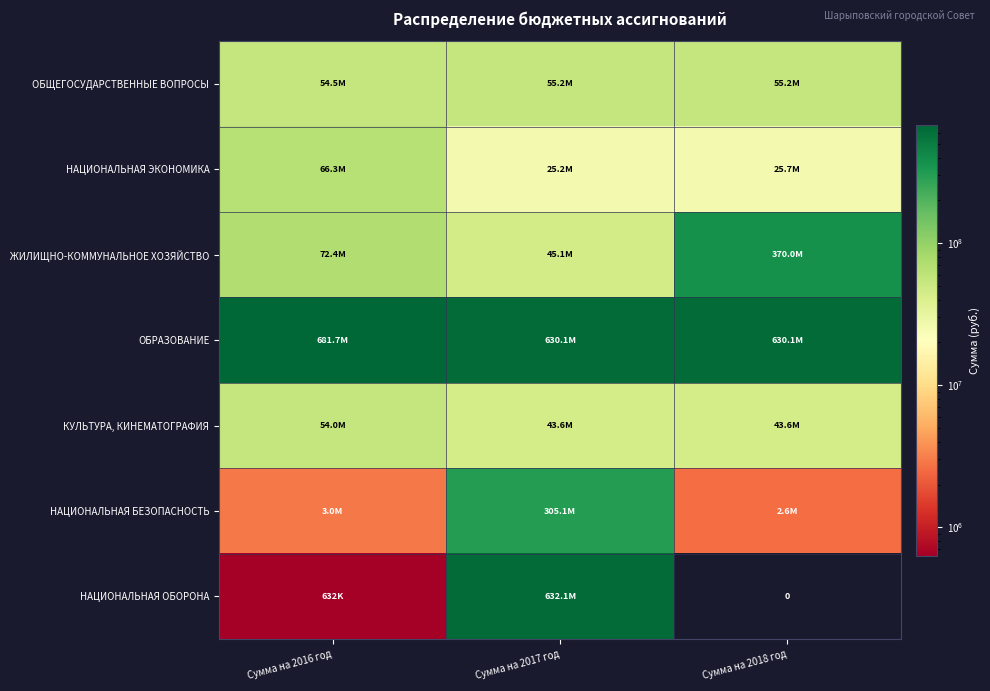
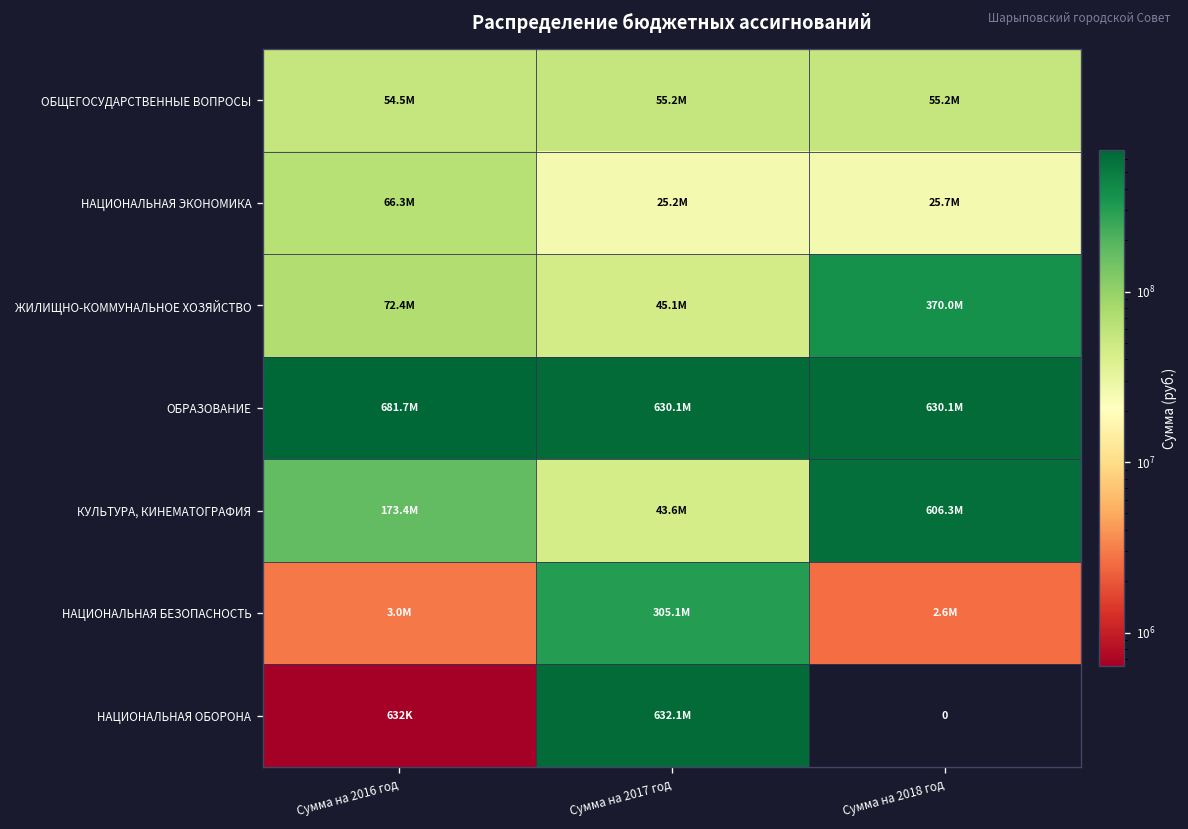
  {
    "ОБЩЕГОСУДАРСТВЕННЫЕ ВОПРОСЫ": {
      "Сумма на 2016 год": "54.5M",
      "Сумма на 2017 год": "55.2M",
      "Сумма на 2018 год": "55.2M"
    },
    "НАЦИОНАЛЬНАЯ ЭКОНОМИКА": {
      "Сумма на 2016 год": "66.3M",
      "Сумма на 2017 год": "25.2M",
      "Сумма на 2018 год": "25.7M"
    },
    "ЖИЛИЩНО-КОММУНАЛЬНОЕ ХОЗЯЙСТВО": {
      "Сумма на 2016 год": "72.4M",
      "Сумма на 2017 год": "45.1M",
      "Сумма на 2018 год": "370.0M"
    },
    "ОБРАЗОВАНИЕ": {
      "Сумма на 2016 год": "681.7M",
      "Сумма на 2017 год": "630.1M",
      "Сумма на 2018 год": "630.1M"
    },
    "КУЛЬТУРА, КИНЕМАТОГРАФИЯ": {
-     "Сумма на 2016 год": "54.0M",
+     "Сумма на 2016 год": "173.4M",
      "Сумма на 2017 год": "43.6M",
-     "Сумма на 2018 год": "43.6M"
+     "Сумма на 2018 год": "606.3M"
    },
    "НАЦИОНАЛЬНАЯ БЕЗОПАСНОСТЬ": {
      "Сумма на 2016 год": "3.0M",
      "Сумма на 2017 год": "305.1M",
      "Сумма на 2018 год": "2.6M"
    },
    "НАЦИОНАЛЬНАЯ ОБОРОНА": {
      "Сумма на 2016 год": "632K",
      "Сумма на 2017 год": "632.1M",
      "Сумма на 2018 год": "0"
    }
  }
